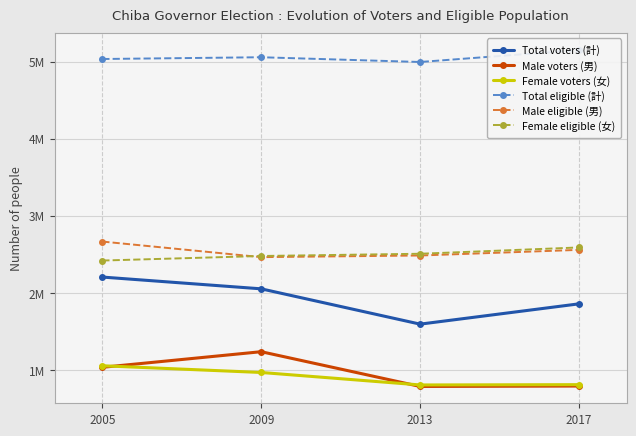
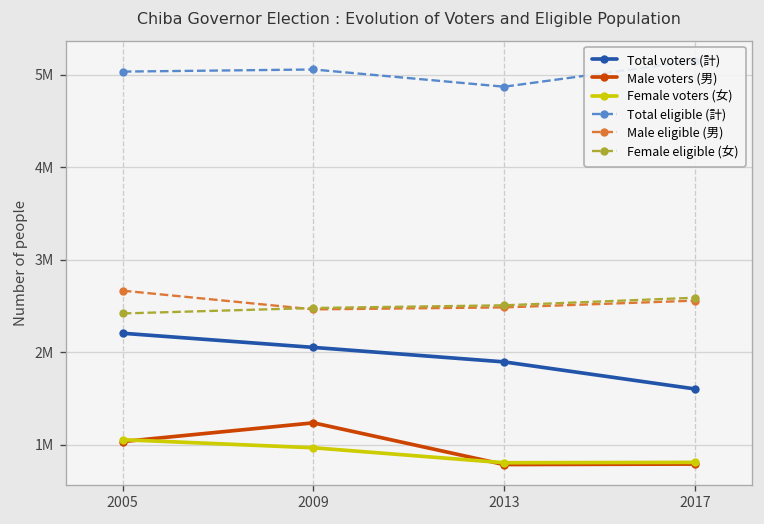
  {
    "Total voters (計)": {
      "2005": 2200000,
      "2009": 2100000,
-     "2013": 1600000,
-     "2017": 1900000
+     "2013": 1900000,
+     "2017": 1600000
    },
    "Male voters (男)": {
      "2009": 1200000
    },
    "Female voters (女)": {
      "2009": 1000000
    },
    "Total eligible (計)": {
      "2005": 5000000,
      "2009": 5100000,
-     "2013": 5000000
+     "2013": 4900000
    },
    "Male eligible (男)": {
      "2005": 2700000
    },
    "Female eligible (女)": {
      "2005": 2400000
    }
  }
